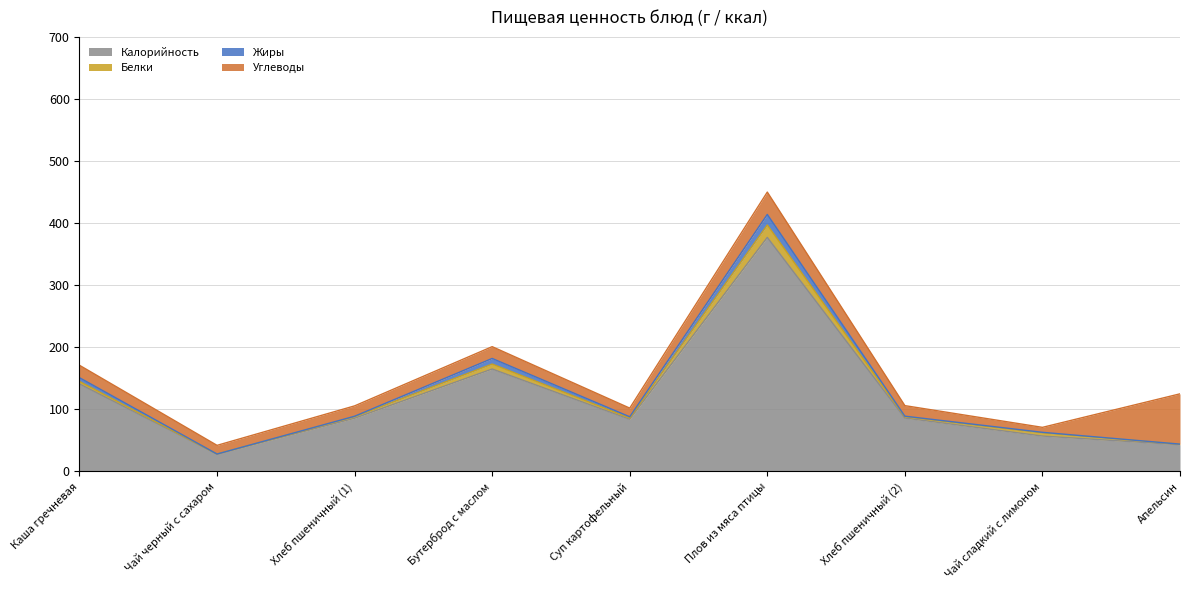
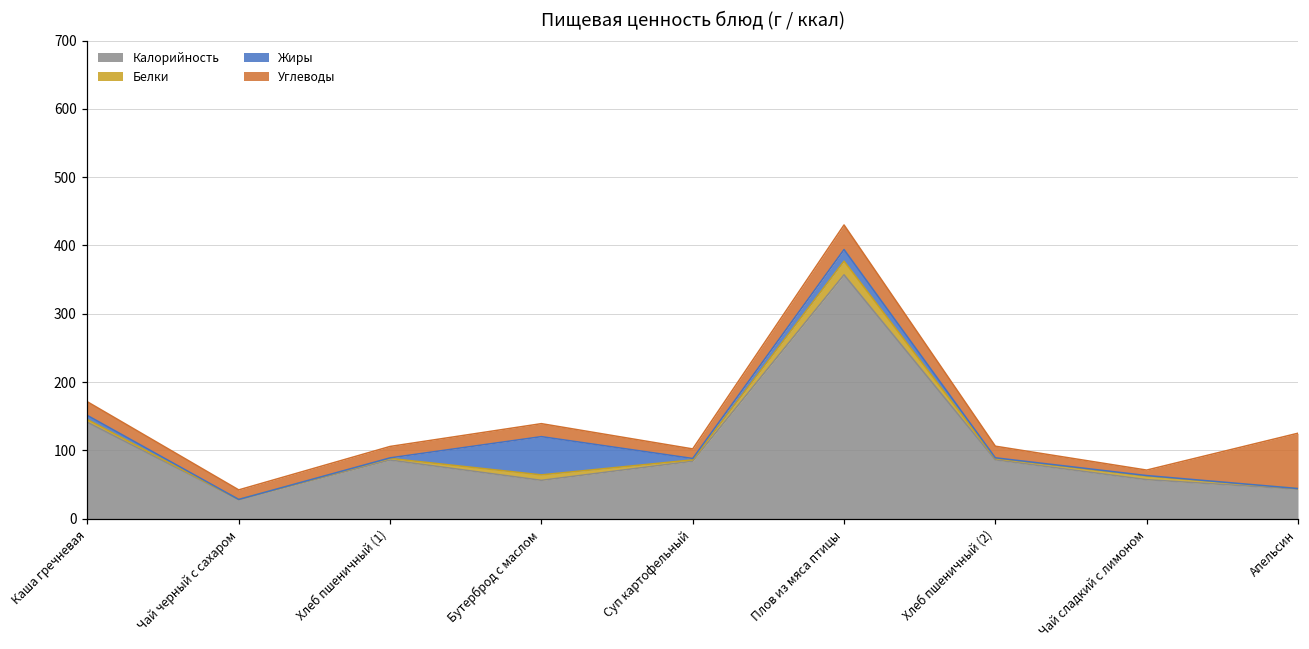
  {
    "Калорийность": {
-     "Бутерброд с маслом": 170,
-     "Плов из мяса птицы": 380,
+     "Бутерброд с маслом": 60,
+     "Плов из мяса птицы": 360,
      "Чай сладкий с лимоном": 60
    },
    "Жиры": {
      "Каша гречневая": 10,
-     "Бутерброд с маслом": 10,
+     "Бутерброд с маслом": 60,
      "Плов из мяса птицы": 20
    }
  }
